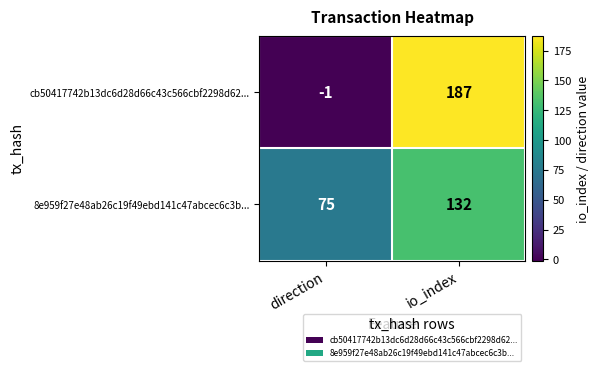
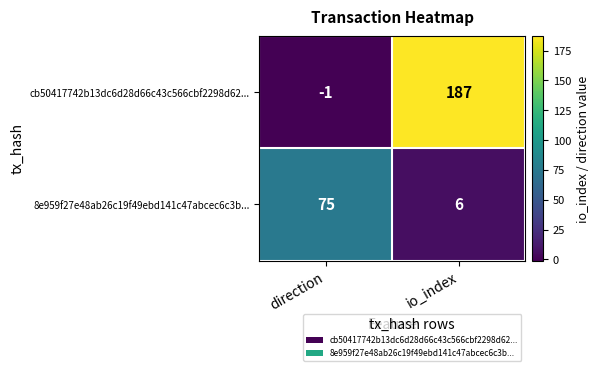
  {
    "cb50417742b13dc6d28d66c43c566cbf2298d62...": {
      "direction": -1,
      "io_index": 187
    },
    "8e959f27e48ab26c19f49ebd141c47abcec6c3b...": {
      "direction": 75,
-     "io_index": 132
+     "io_index": 6
    }
  }
